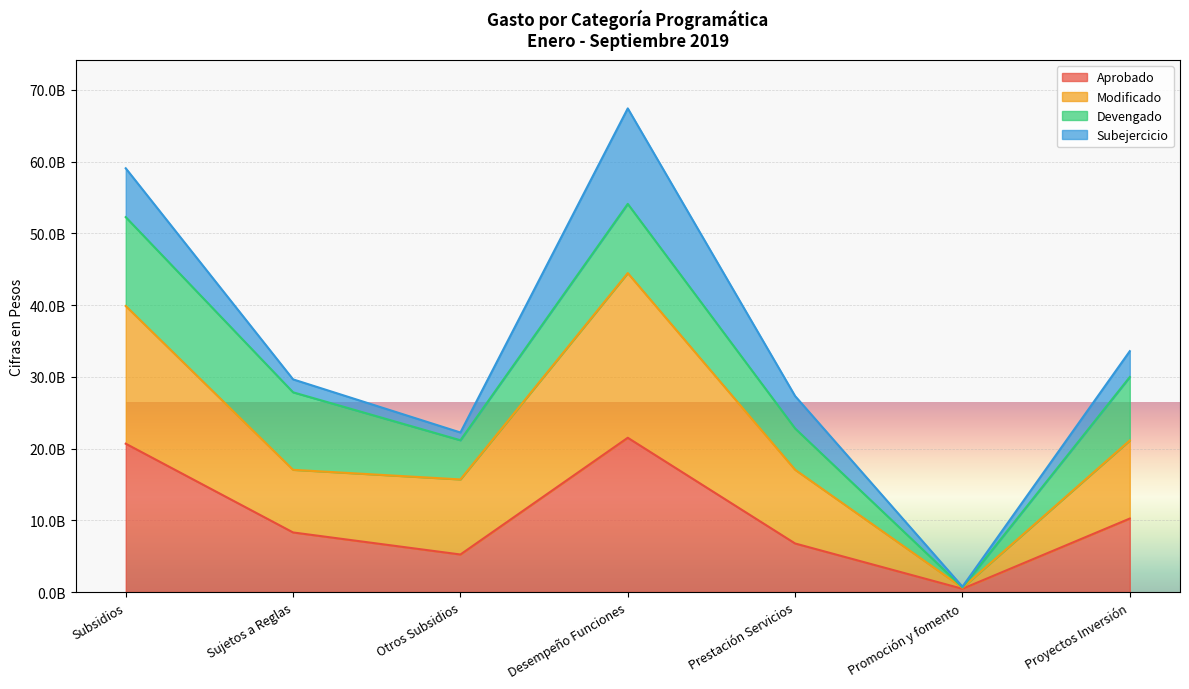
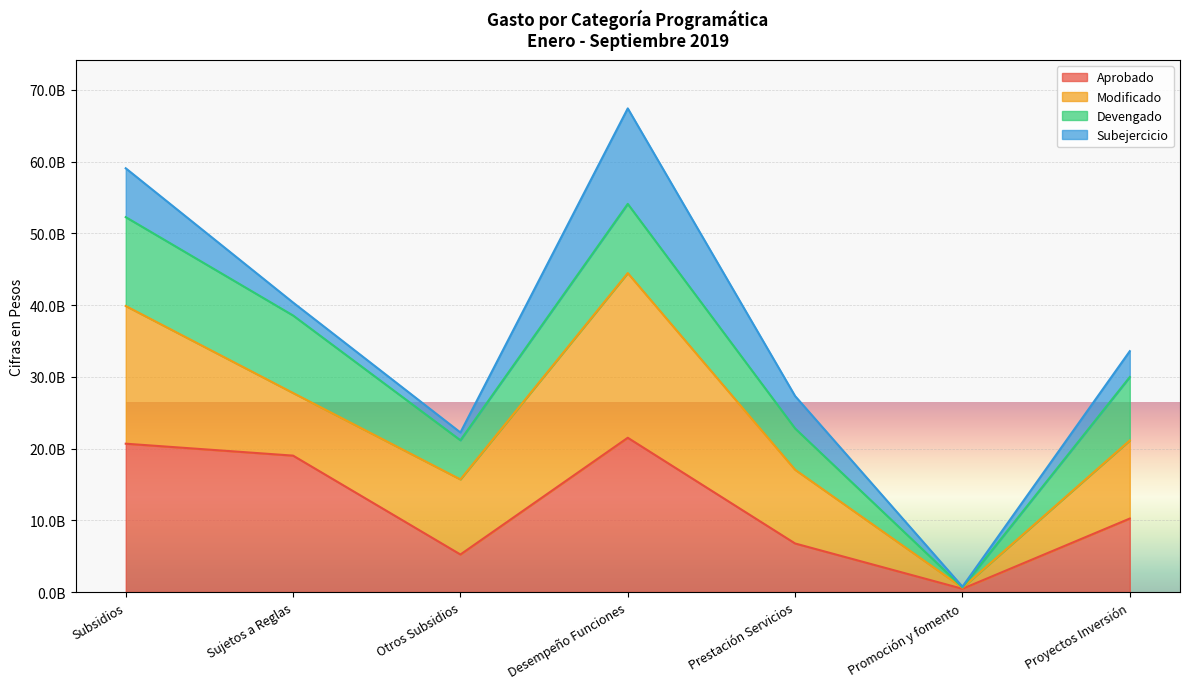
  {
    "Aprobado": {
      "Subsidios": 21000000000,
-     "Sujetos a Reglas": 8000000000,
+     "Sujetos a Reglas": 19000000000,
      "Otros Subsidios": 5000000000,
      "Desempeño Funciones": 22000000000,
      "Prestación Servicios": 7000000000,
      "Proyectos Inversión": 10000000000
    },
    "Modificado": {
      "Subsidios": 19000000000,
      "Sujetos a Reglas": 9000000000,
      "Otros Subsidios": 10000000000,
      "Desempeño Funciones": 23000000000,
      "Prestación Servicios": 10000000000,
      "Proyectos Inversión": 11000000000
    },
    "Devengado": {
      "Subsidios": 12000000000,
      "Sujetos a Reglas": 11000000000,
      "Otros Subsidios": 5000000000,
      "Desempeño Funciones": 10000000000,
      "Prestación Servicios": 6000000000,
      "Proyectos Inversión": 9000000000
    },
    "Subejercicio": {
      "Subsidios": 7000000000,
      "Sujetos a Reglas": 2000000000,
      "Otros Subsidios": 1000000000,
      "Desempeño Funciones": 13000000000,
      "Prestación Servicios": 5000000000,
      "Proyectos Inversión": 4000000000
    }
  }
